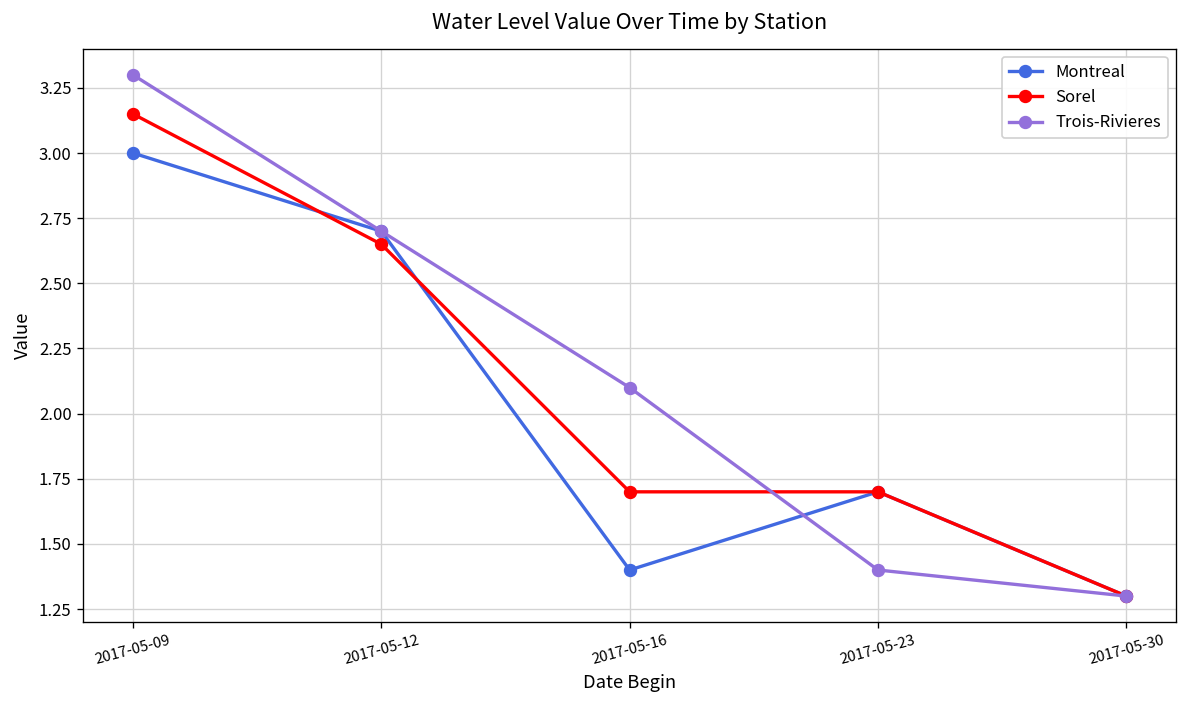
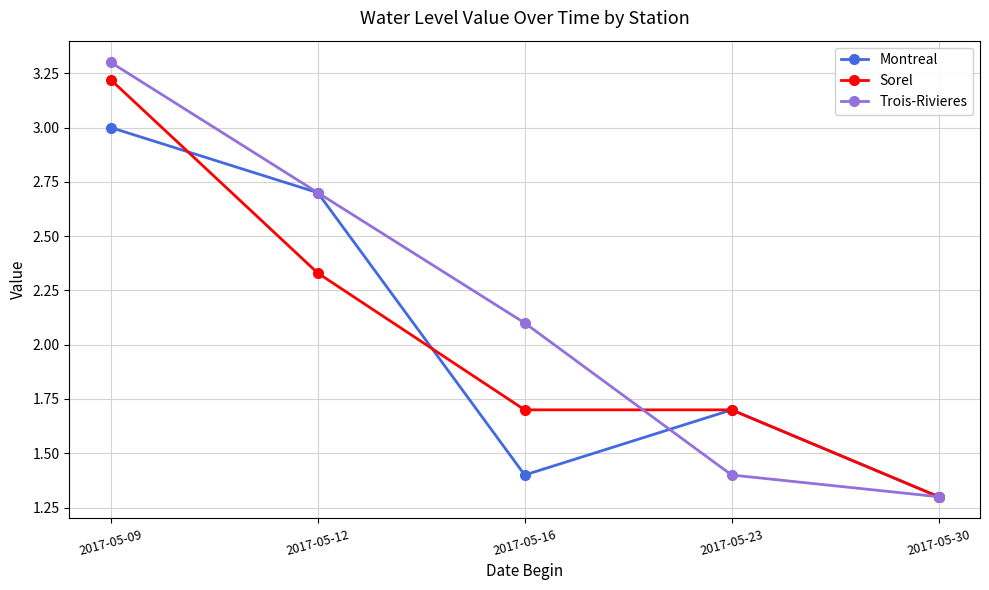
  {
    "Montreal": {
      "2017-05-09": 3.00,
      "2017-05-16": 1.40
    },
    "Sorel": {
-     "2017-05-09": 3.15,
-     "2017-05-12": 2.65,
+     "2017-05-09": 3.22,
+     "2017-05-12": 2.33,
      "2017-05-16": 1.70
    },
    "Trois-Rivieres": {
      "2017-05-09": 3.30,
      "2017-05-16": 2.10,
      "2017-05-23": 1.40
    }
  }
